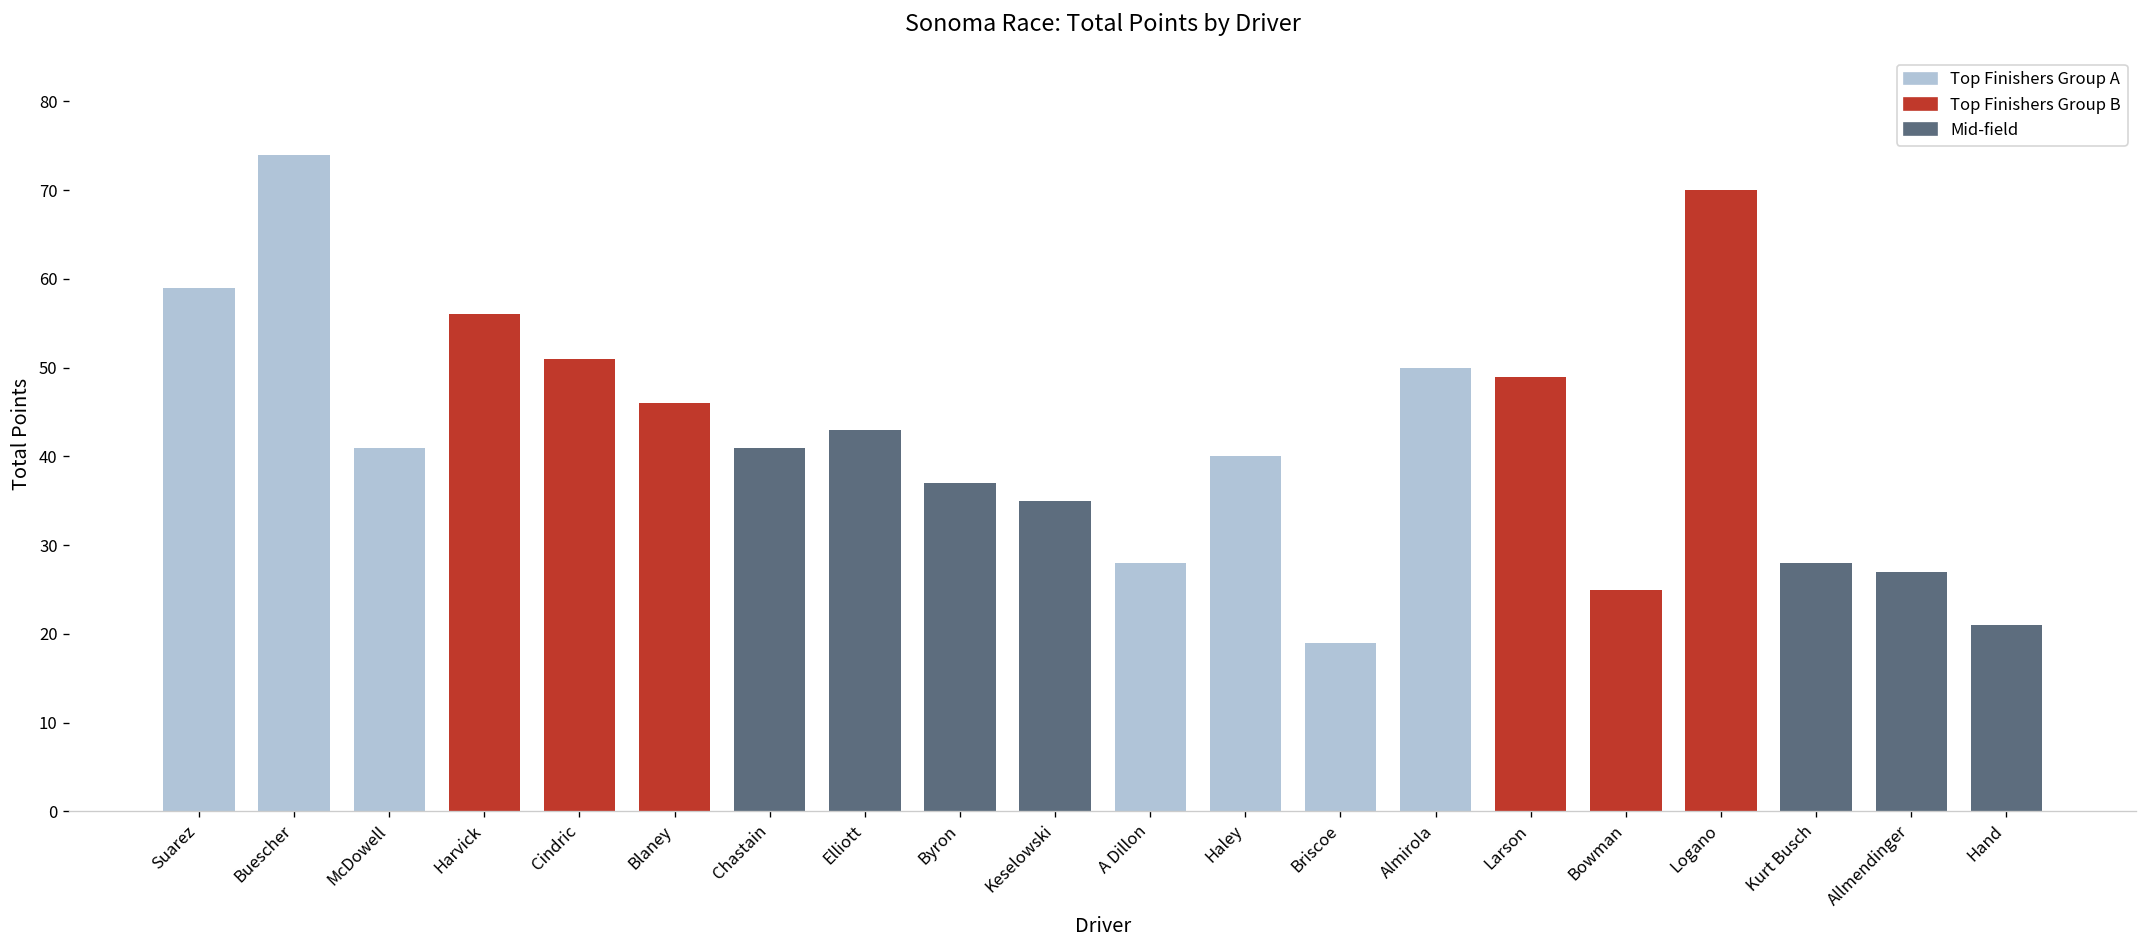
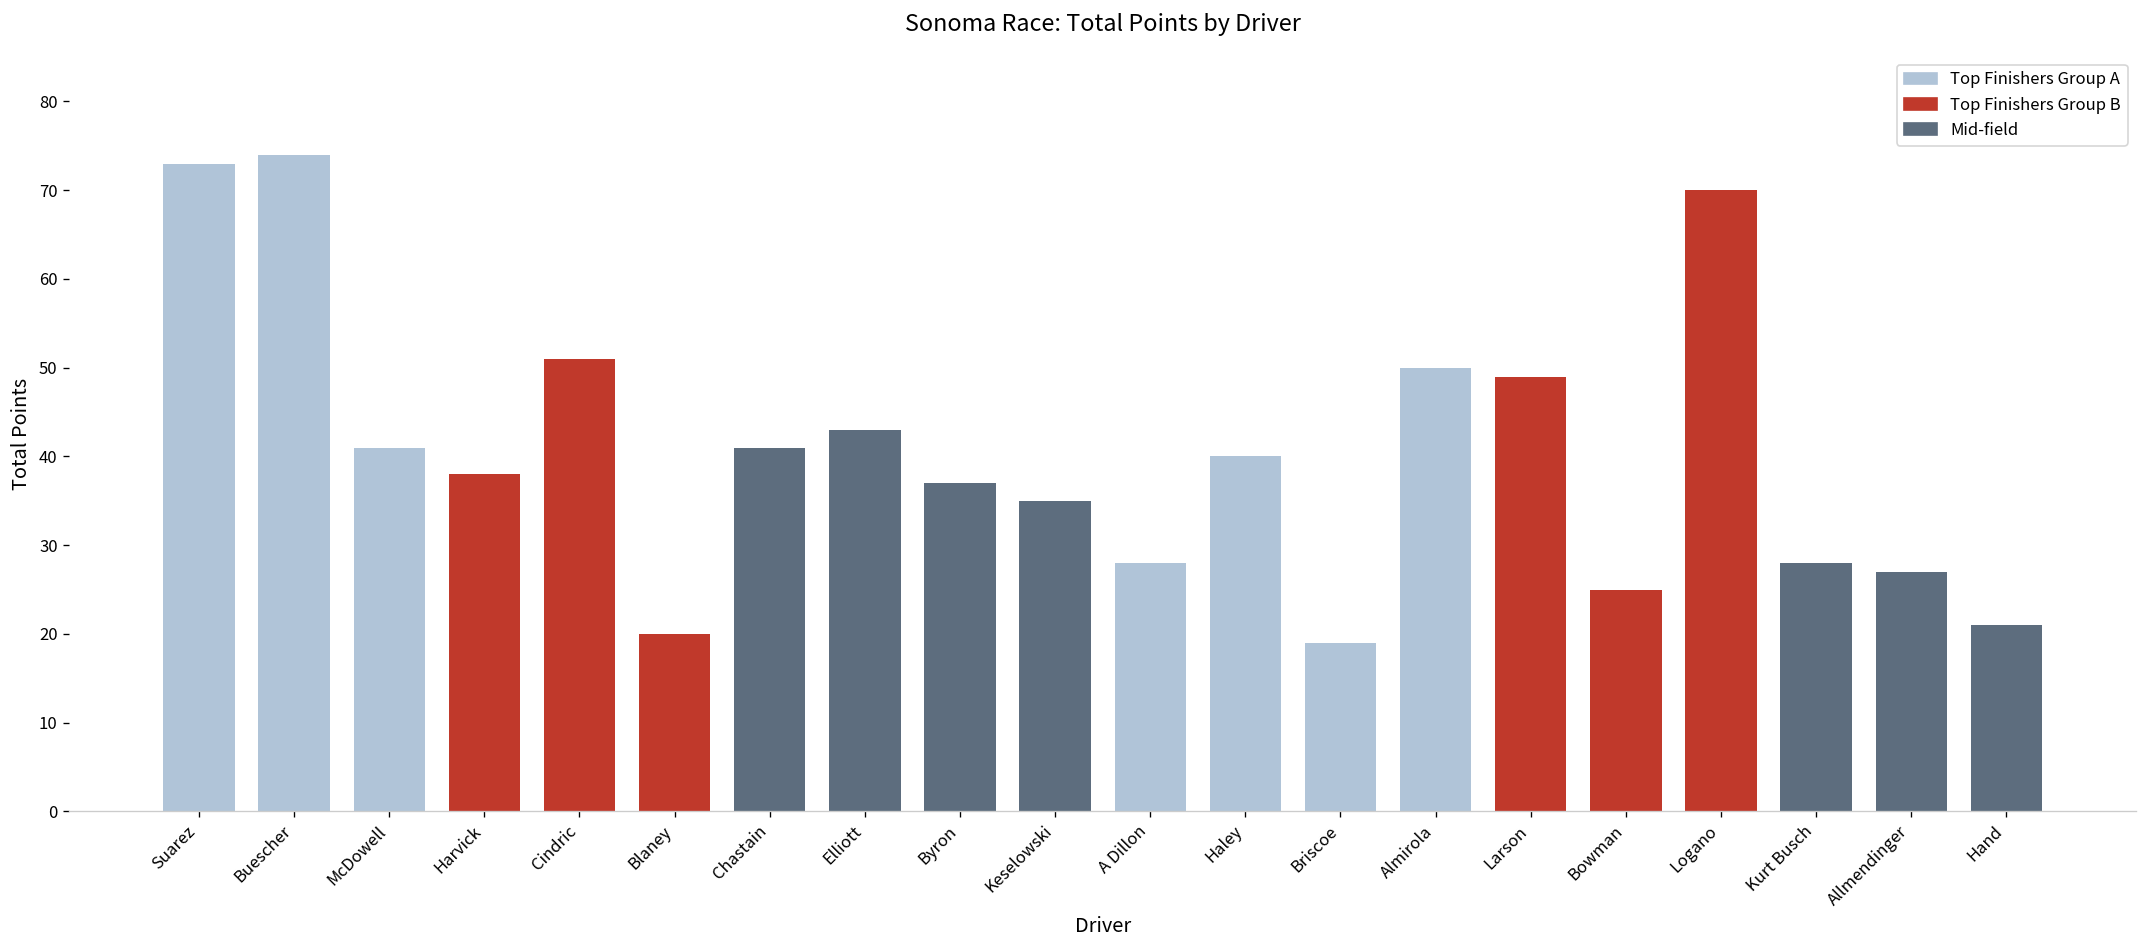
  {
-   "Suarez": 59,
+   "Suarez": 73,
    "Buescher": 74,
    "McDowell": 41,
-   "Harvick": 56,
+   "Harvick": 38,
    "Cindric": 51,
-   "Blaney": 46,
+   "Blaney": 20,
    "Chastain": 41,
    "Elliott": 43,
    "Byron": 37,
    "Keselowski": 35,
    "A Dillon": 28,
    "Haley": 40,
    "Briscoe": 19,
    "Almirola": 50,
    "Larson": 49,
    "Bowman": 25,
    "Logano": 70,
    "Kurt Busch": 28,
    "Allmendinger": 27,
    "Hand": 21
  }
